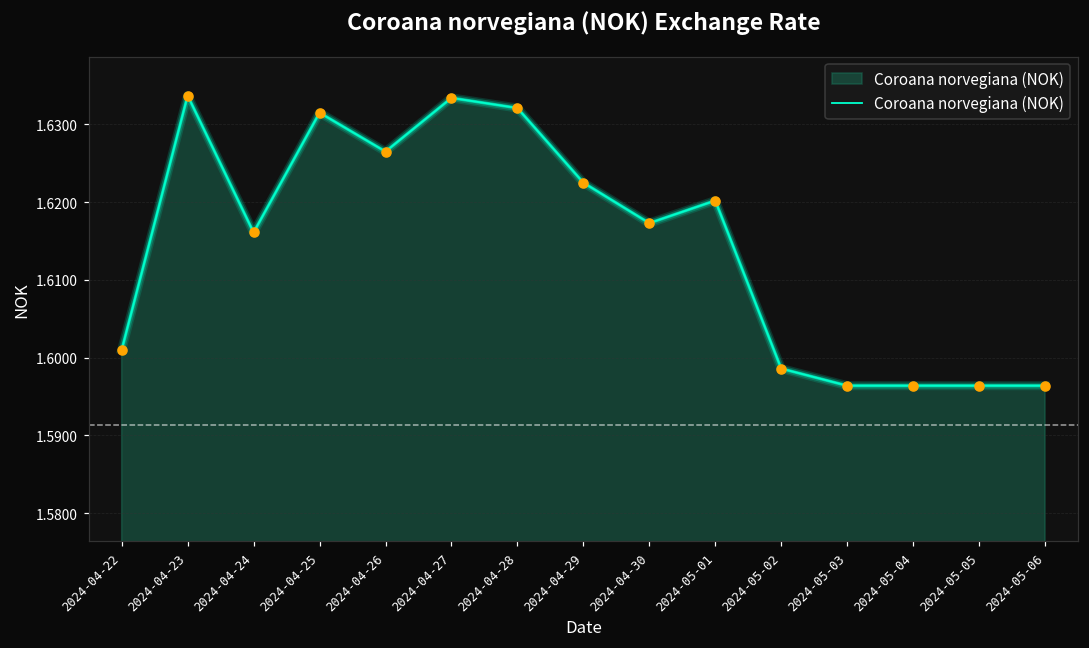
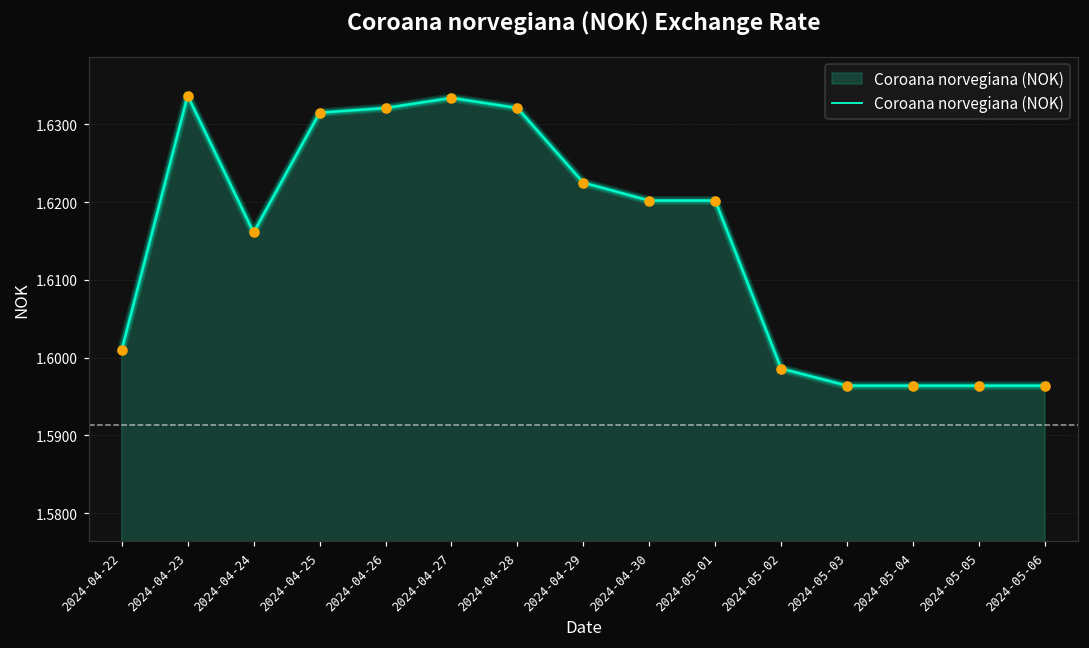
  {
    "2024-04-22": 1.601,
    "2024-04-23": 1.634,
    "2024-04-24": 1.616,
    "2024-04-25": 1.632,
-   "2024-04-26": 1.627,
+   "2024-04-26": 1.632,
    "2024-04-27": 1.633,
    "2024-04-28": 1.632,
    "2024-04-29": 1.623,
-   "2024-04-30": 1.617,
+   "2024-04-30": 1.620,
    "2024-05-01": 1.620,
    "2024-05-02": 1.599,
    "2024-05-03": 1.596,
    "2024-05-04": 1.596,
    "2024-05-05": 1.596,
    "2024-05-06": 1.596
  }
